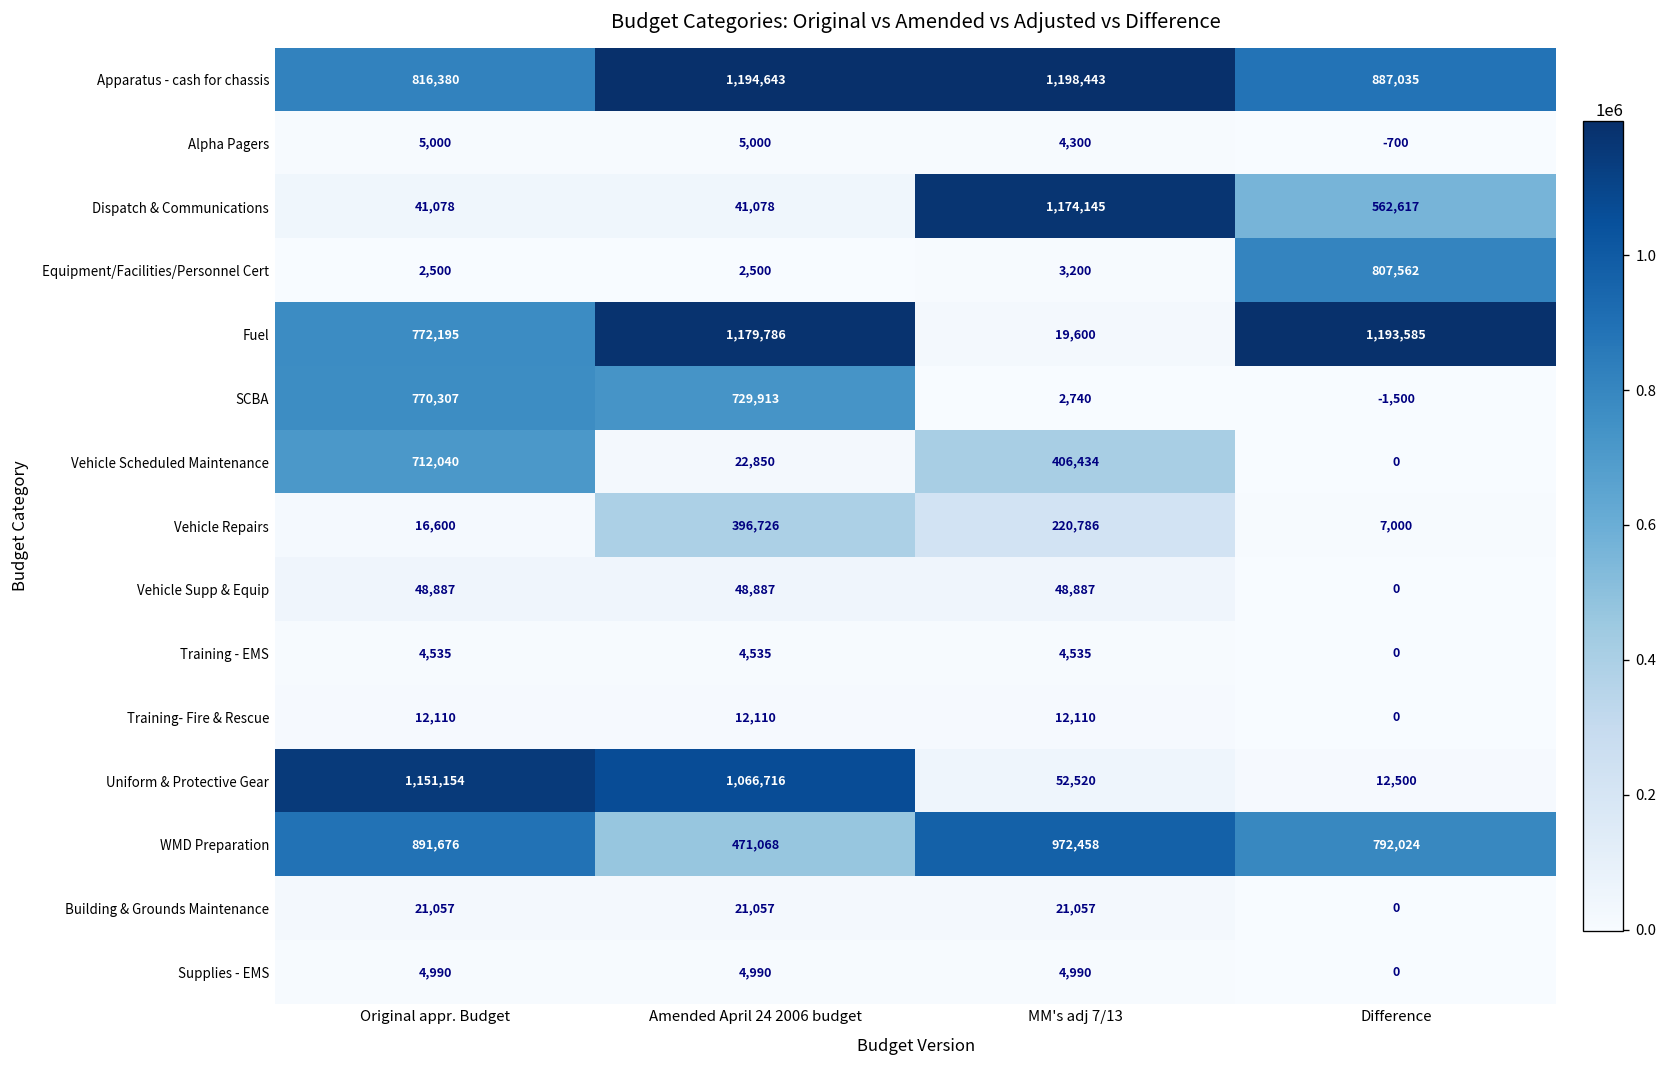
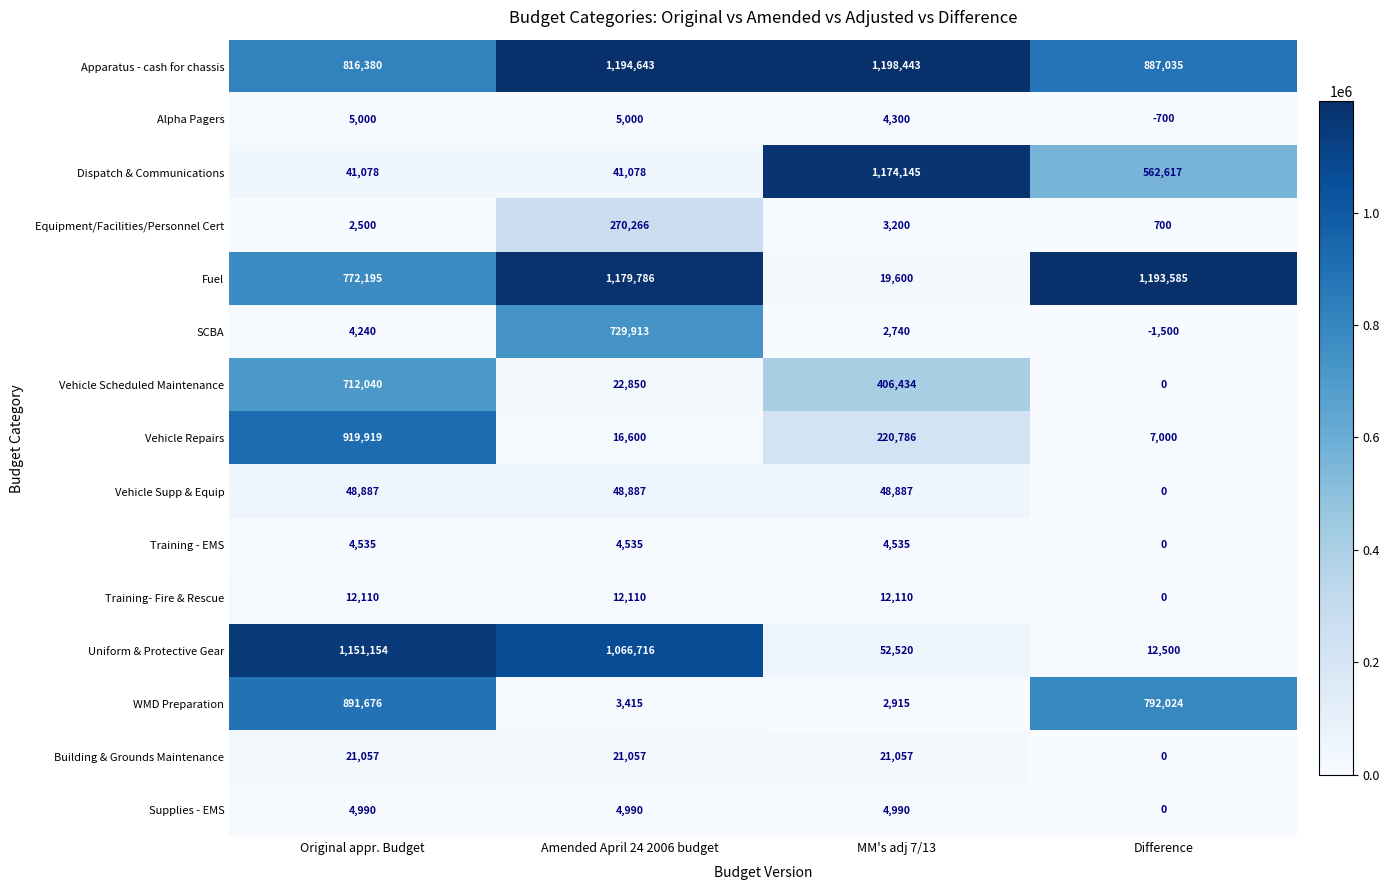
  {
    "Apparatus - cash for chassis": {
      "Original appr. Budget": "816,380",
      "Amended April 24 2006 budget": "1,194,643",
      "MM's adj 7/13": "1,198,443",
      "Difference": "887,035"
    },
    "Alpha Pagers": {
      "Original appr. Budget": "5,000",
      "Amended April 24 2006 budget": "5,000",
      "MM's adj 7/13": "4,300",
      "Difference": "-700"
    },
    "Dispatch & Communications": {
      "Original appr. Budget": "41,078",
      "Amended April 24 2006 budget": "41,078",
      "MM's adj 7/13": "1,174,145",
      "Difference": "562,617"
    },
    "Equipment/Facilities/Personnel Cert": {
      "Original appr. Budget": "2,500",
-     "Amended April 24 2006 budget": "2,500",
+     "Amended April 24 2006 budget": "270,266",
      "MM's adj 7/13": "3,200",
-     "Difference": "807,562"
+     "Difference": "700"
    },
    "Fuel": {
      "Original appr. Budget": "772,195",
      "Amended April 24 2006 budget": "1,179,786",
      "MM's adj 7/13": "19,600",
      "Difference": "1,193,585"
    },
    "SCBA": {
-     "Original appr. Budget": "770,307",
+     "Original appr. Budget": "4,240",
      "Amended April 24 2006 budget": "729,913",
      "MM's adj 7/13": "2,740",
      "Difference": "-1,500"
    },
    "Vehicle Scheduled Maintenance": {
      "Original appr. Budget": "712,040",
      "Amended April 24 2006 budget": "22,850",
      "MM's adj 7/13": "406,434",
      "Difference": "0"
    },
    "Vehicle Repairs": {
-     "Original appr. Budget": "16,600",
-     "Amended April 24 2006 budget": "396,726",
+     "Original appr. Budget": "919,919",
+     "Amended April 24 2006 budget": "16,600",
      "MM's adj 7/13": "220,786",
      "Difference": "7,000"
    },
    "Vehicle Supp & Equip": {
      "Original appr. Budget": "48,887",
      "Amended April 24 2006 budget": "48,887",
      "MM's adj 7/13": "48,887",
      "Difference": "0"
    },
    "Training - EMS": {
      "Original appr. Budget": "4,535",
      "Amended April 24 2006 budget": "4,535",
      "MM's adj 7/13": "4,535",
      "Difference": "0"
    },
    "Training- Fire & Rescue": {
      "Original appr. Budget": "12,110",
      "Amended April 24 2006 budget": "12,110",
      "MM's adj 7/13": "12,110",
      "Difference": "0"
    },
    "Uniform & Protective Gear": {
      "Original appr. Budget": "1,151,154",
      "Amended April 24 2006 budget": "1,066,716",
      "MM's adj 7/13": "52,520",
      "Difference": "12,500"
    },
    "WMD Preparation": {
      "Original appr. Budget": "891,676",
-     "Amended April 24 2006 budget": "471,068",
-     "MM's adj 7/13": "972,458",
+     "Amended April 24 2006 budget": "3,415",
+     "MM's adj 7/13": "2,915",
      "Difference": "792,024"
    },
    "Building & Grounds Maintenance": {
      "Original appr. Budget": "21,057",
      "Amended April 24 2006 budget": "21,057",
      "MM's adj 7/13": "21,057",
      "Difference": "0"
    },
    "Supplies - EMS": {
      "Original appr. Budget": "4,990",
      "Amended April 24 2006 budget": "4,990",
      "MM's adj 7/13": "4,990",
      "Difference": "0"
    }
  }
